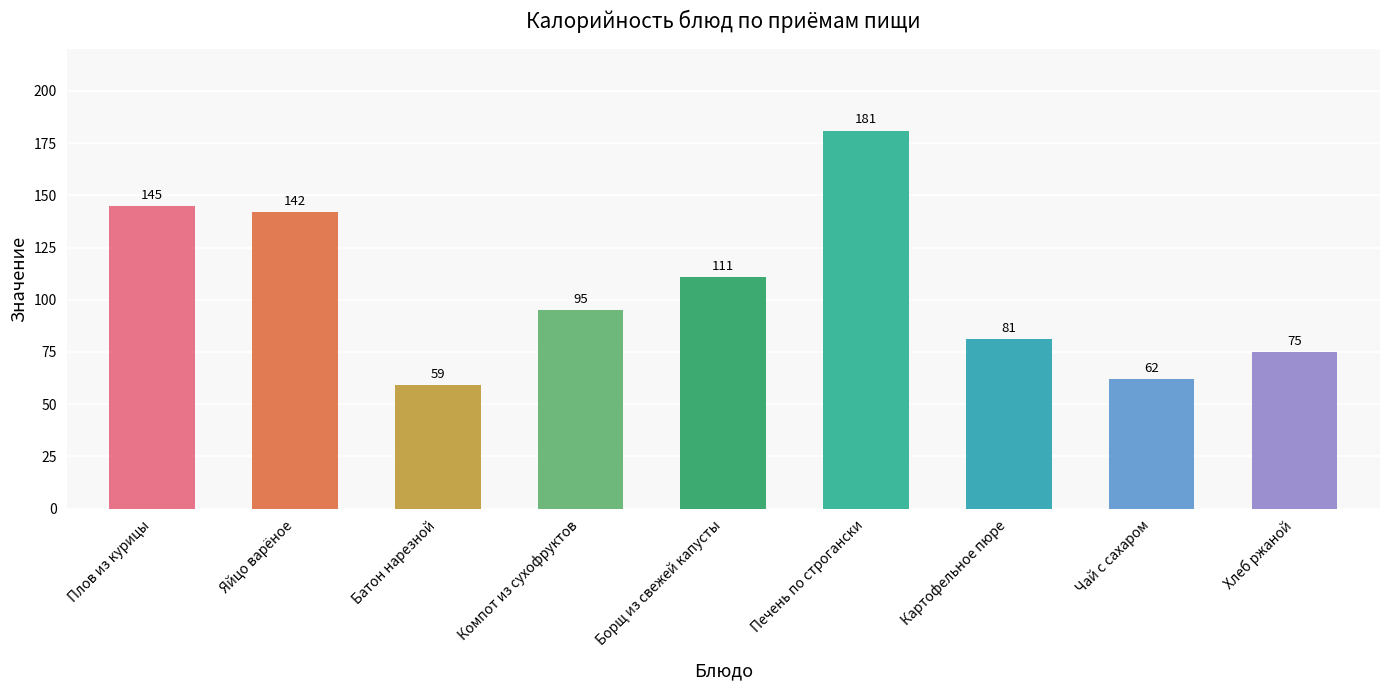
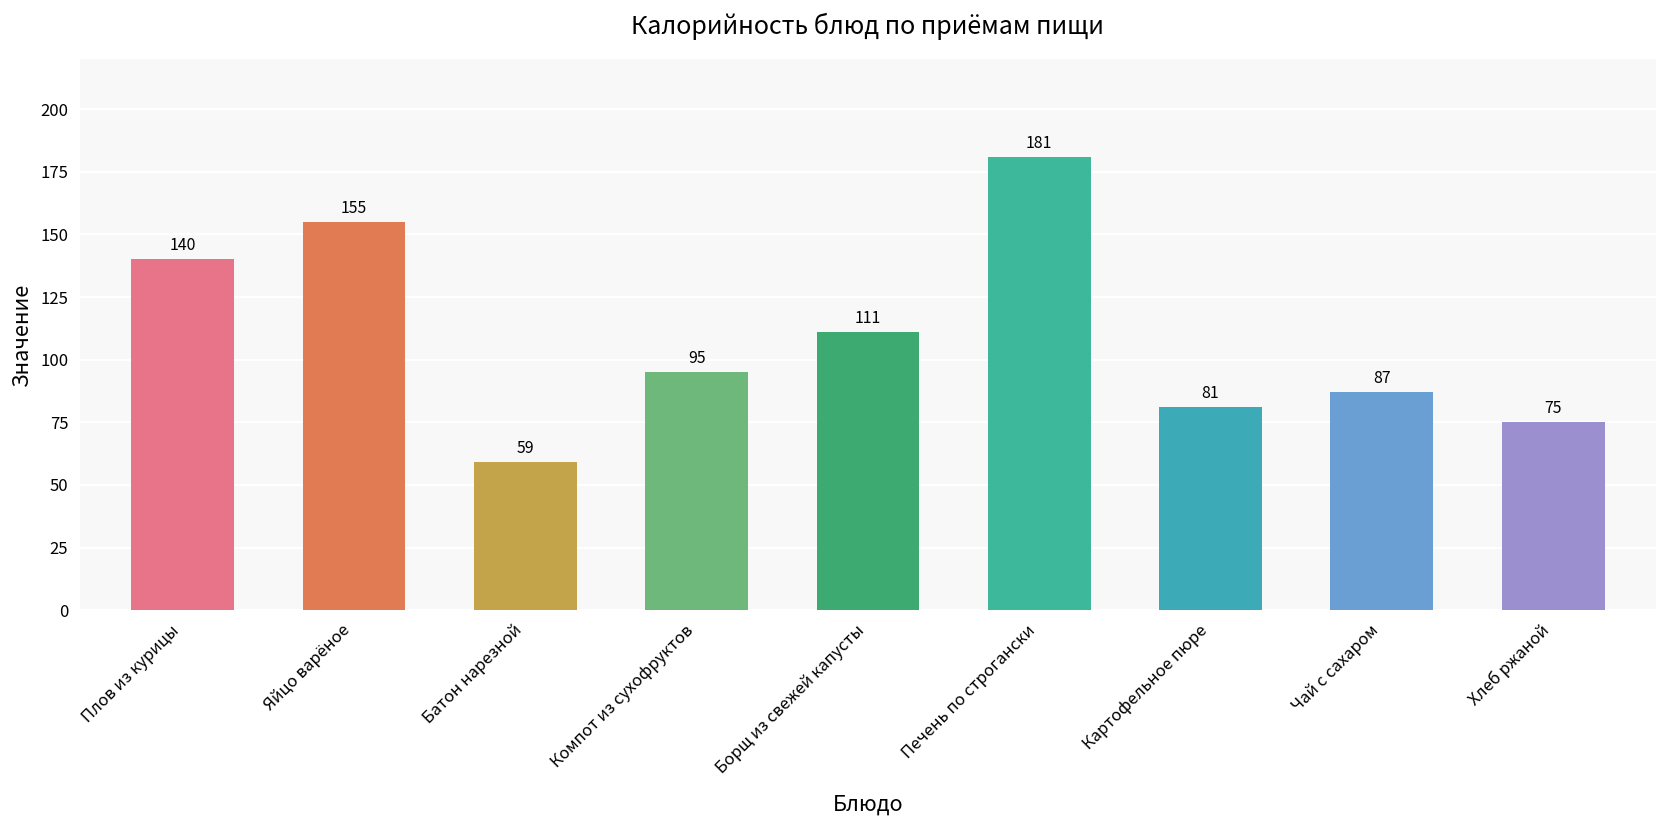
  {
-   "Плов из курицы": 145,
-   "Яйцо варёное": 142,
+   "Плов из курицы": 140,
+   "Яйцо варёное": 155,
    "Батон нарезной": 59,
    "Компот из сухофруктов": 95,
    "Борщ из свежей капусты": 111,
    "Печень по строгански": 181,
    "Картофельное пюре": 81,
-   "Чай с сахаром": 62,
+   "Чай с сахаром": 87,
    "Хлеб ржаной": 75
  }
